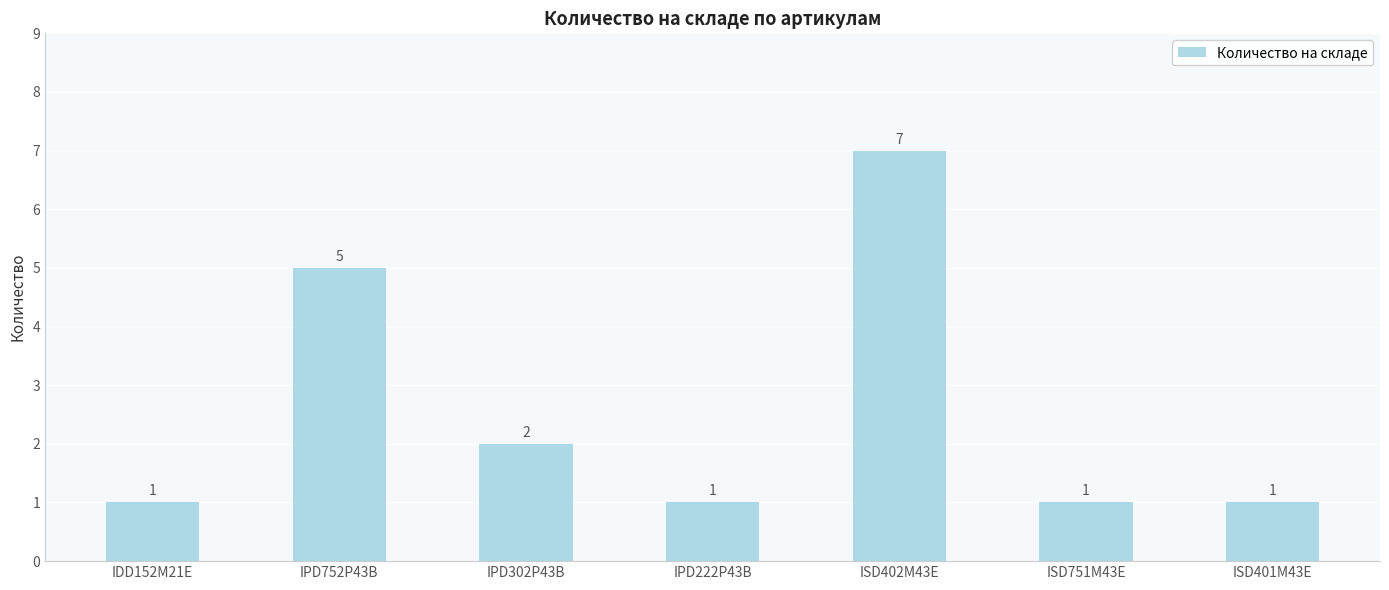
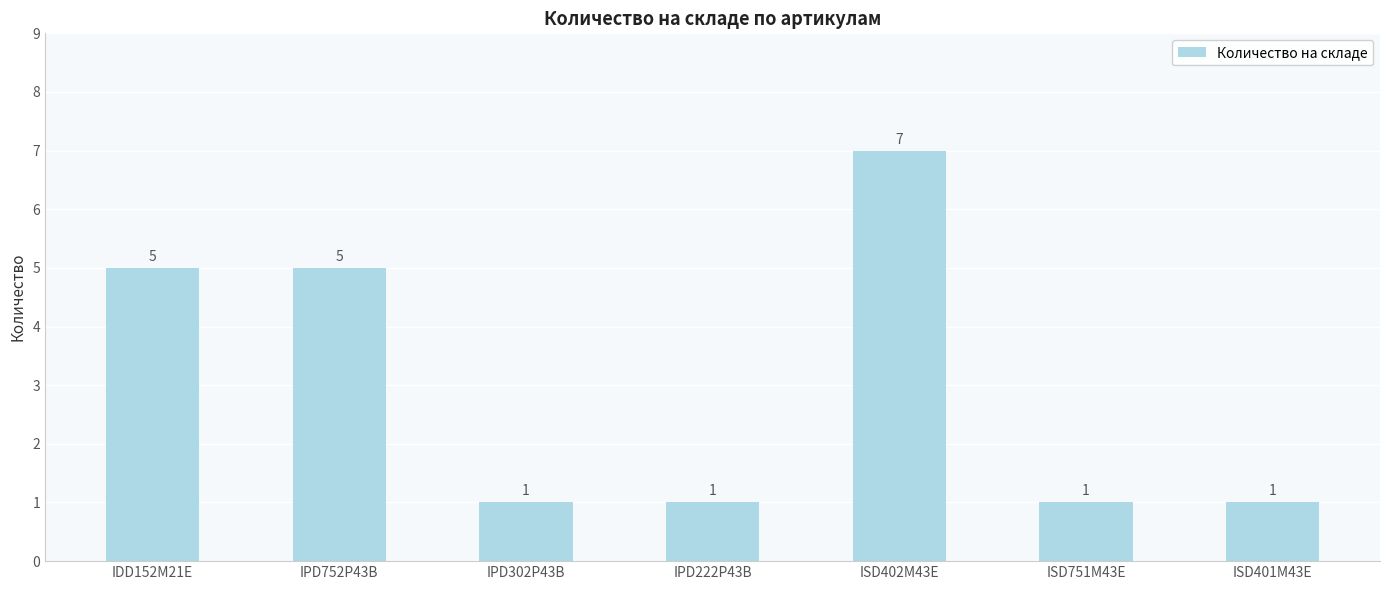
  {
-   "IDD152M21E": 1,
+   "IDD152M21E": 5,
    "IPD752P43B": 5,
-   "IPD302P43B": 2,
+   "IPD302P43B": 1,
    "IPD222P43B": 1,
    "ISD402M43E": 7,
    "ISD751M43E": 1,
    "ISD401M43E": 1
  }
